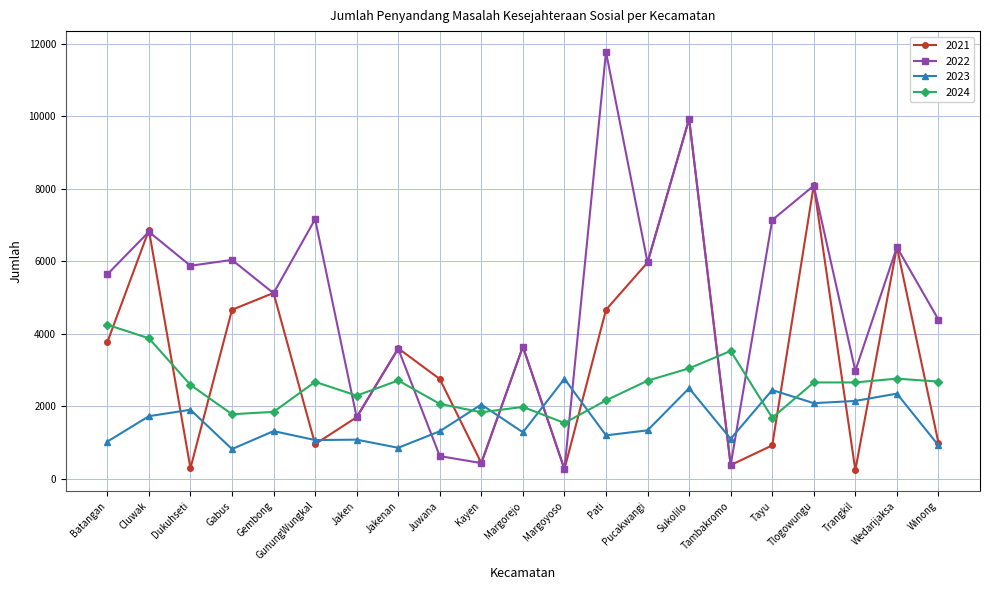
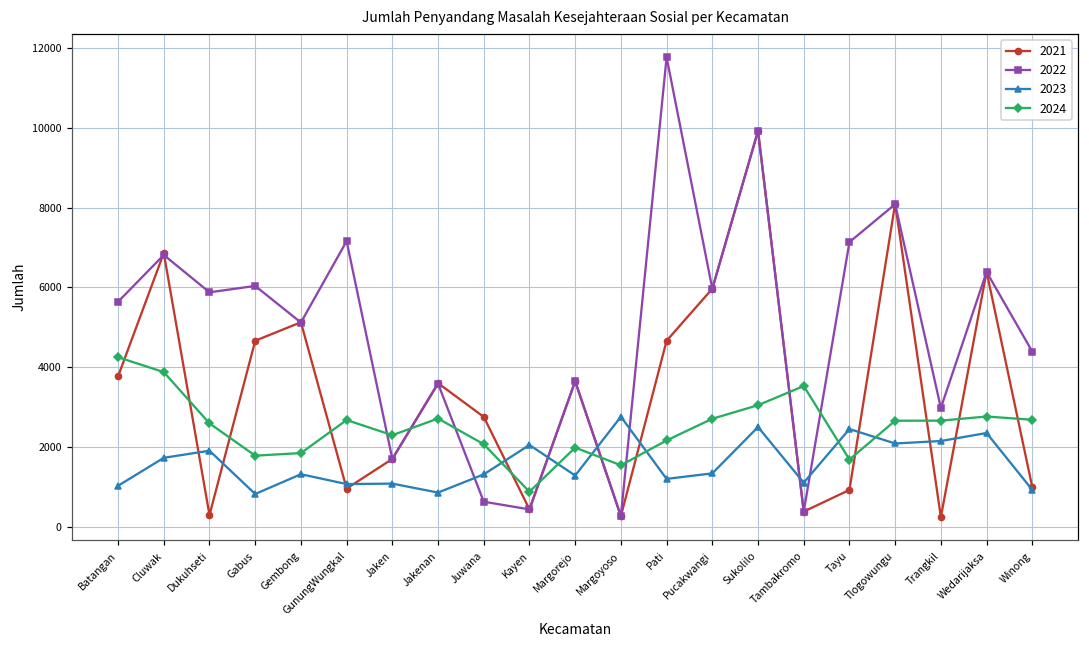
  {
    "2021": {
      "Batangan": 3800,
      "Dukuhseti": 300,
      "Gabus": 4700,
      "GunungWungkal": 1000,
      "Juwana": 2800,
      "Pati": 4700,
      "Tayu": 900,
      "Trangkil": 200
    },
    "2022": {
      "Batangan": 5600,
      "Dukuhseti": 5900,
      "Gabus": 6000,
      "GunungWungkal": 7200,
      "Juwana": 600,
      "Pati": 11800,
      "Tayu": 7100,
      "Trangkil": 3000,
      "Winong": 4400
    },
    "2023": {
      "Batangan": 1000,
      "Cluwak": 1700,
      "Dukuhseti": 1900,
      "Gabus": 800,
      "Gembong": 1300,
      "GunungWungkal": 1100,
      "Jaken": 1100,
      "Jakenan": 900,
      "Juwana": 1300,
      "Kayen": 2100,
      "Margorejo": 1300,
      "Margoyoso": 2800,
      "Pati": 1200,
      "Pucakwangi": 1300,
      "Sukolilo": 2500,
      "Tambakromo": 1100,
      "Tayu": 2400,
      "Tlogowungu": 2100,
      "Trangkil": 2100,
      "Wedarijaksa": 2400
    },
    "2024": {
      "Batangan": 4200,
      "Cluwak": 3900,
      "Dukuhseti": 2600,
      "Gabus": 1800,
      "Gembong": 1800,
      "GunungWungkal": 2700,
      "Jaken": 2300,
      "Jakenan": 2700,
      "Juwana": 2100,
-     "Kayen": 1800,
+     "Kayen": 900,
      "Margorejo": 2000,
      "Margoyoso": 1500,
      "Pati": 2200,
      "Pucakwangi": 2700,
      "Sukolilo": 3000,
      "Tambakromo": 3500,
      "Tayu": 1700,
      "Tlogowungu": 2700,
      "Trangkil": 2700,
      "Wedarijaksa": 2800,
      "Winong": 2700
    }
  }
